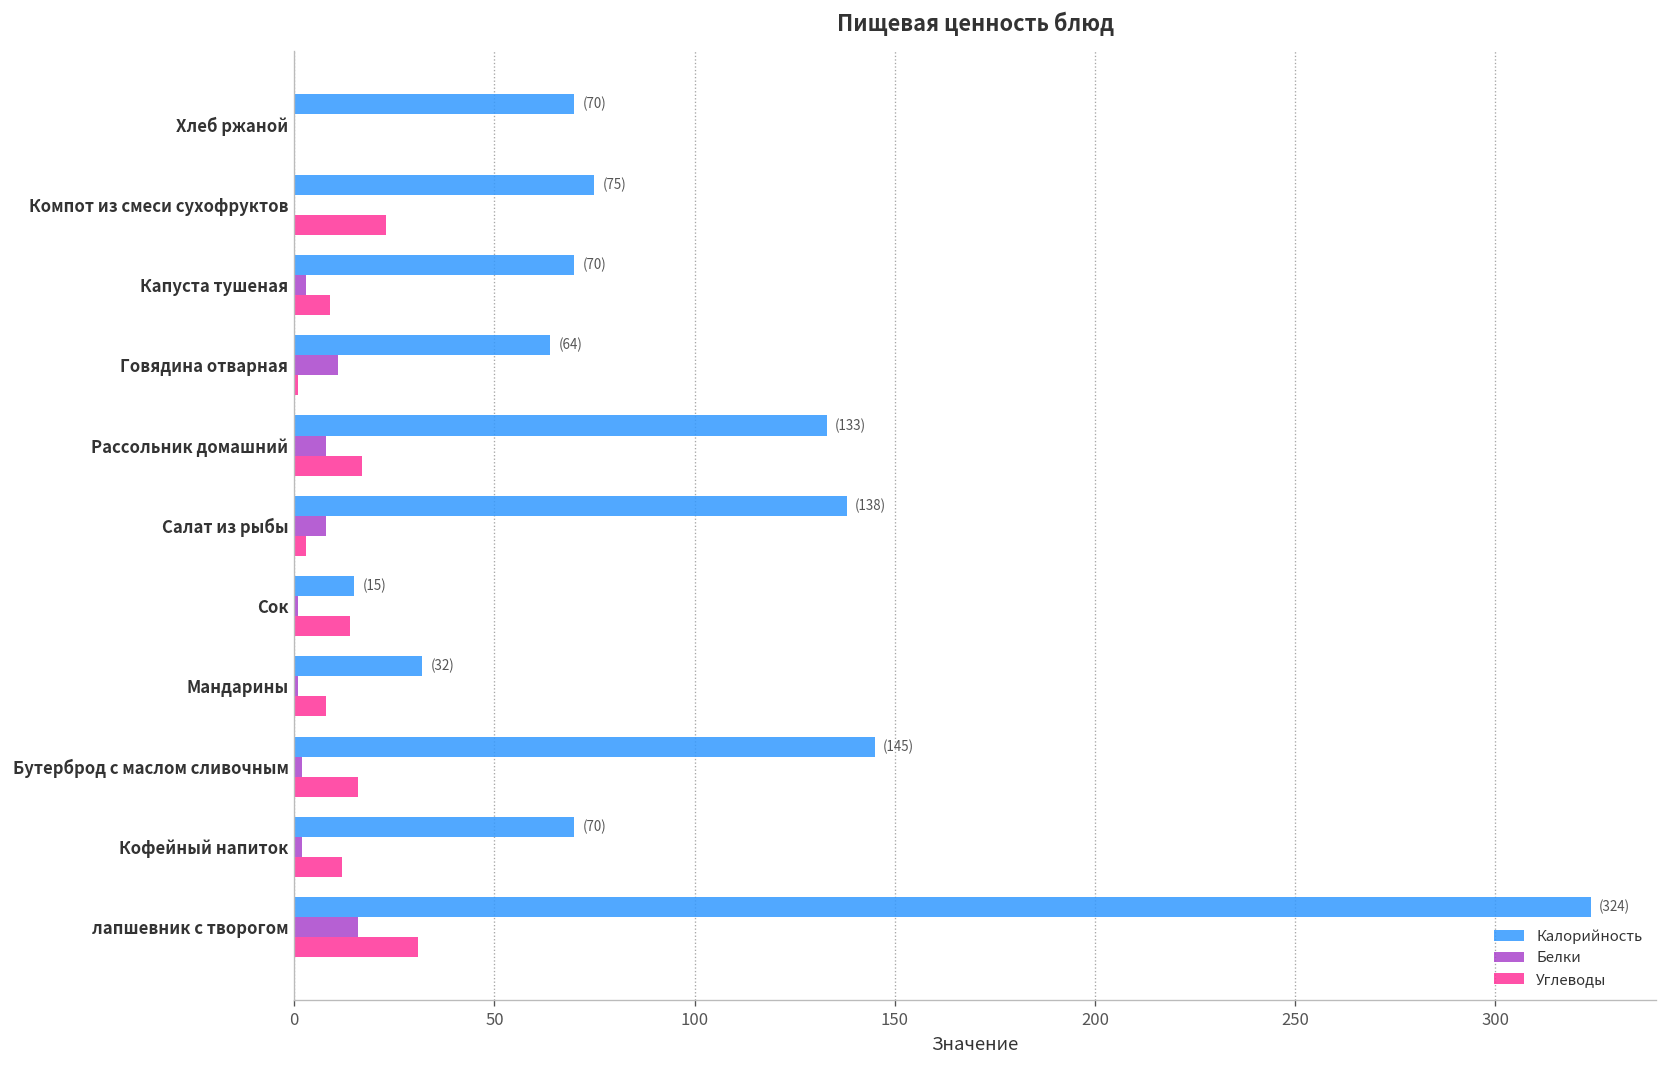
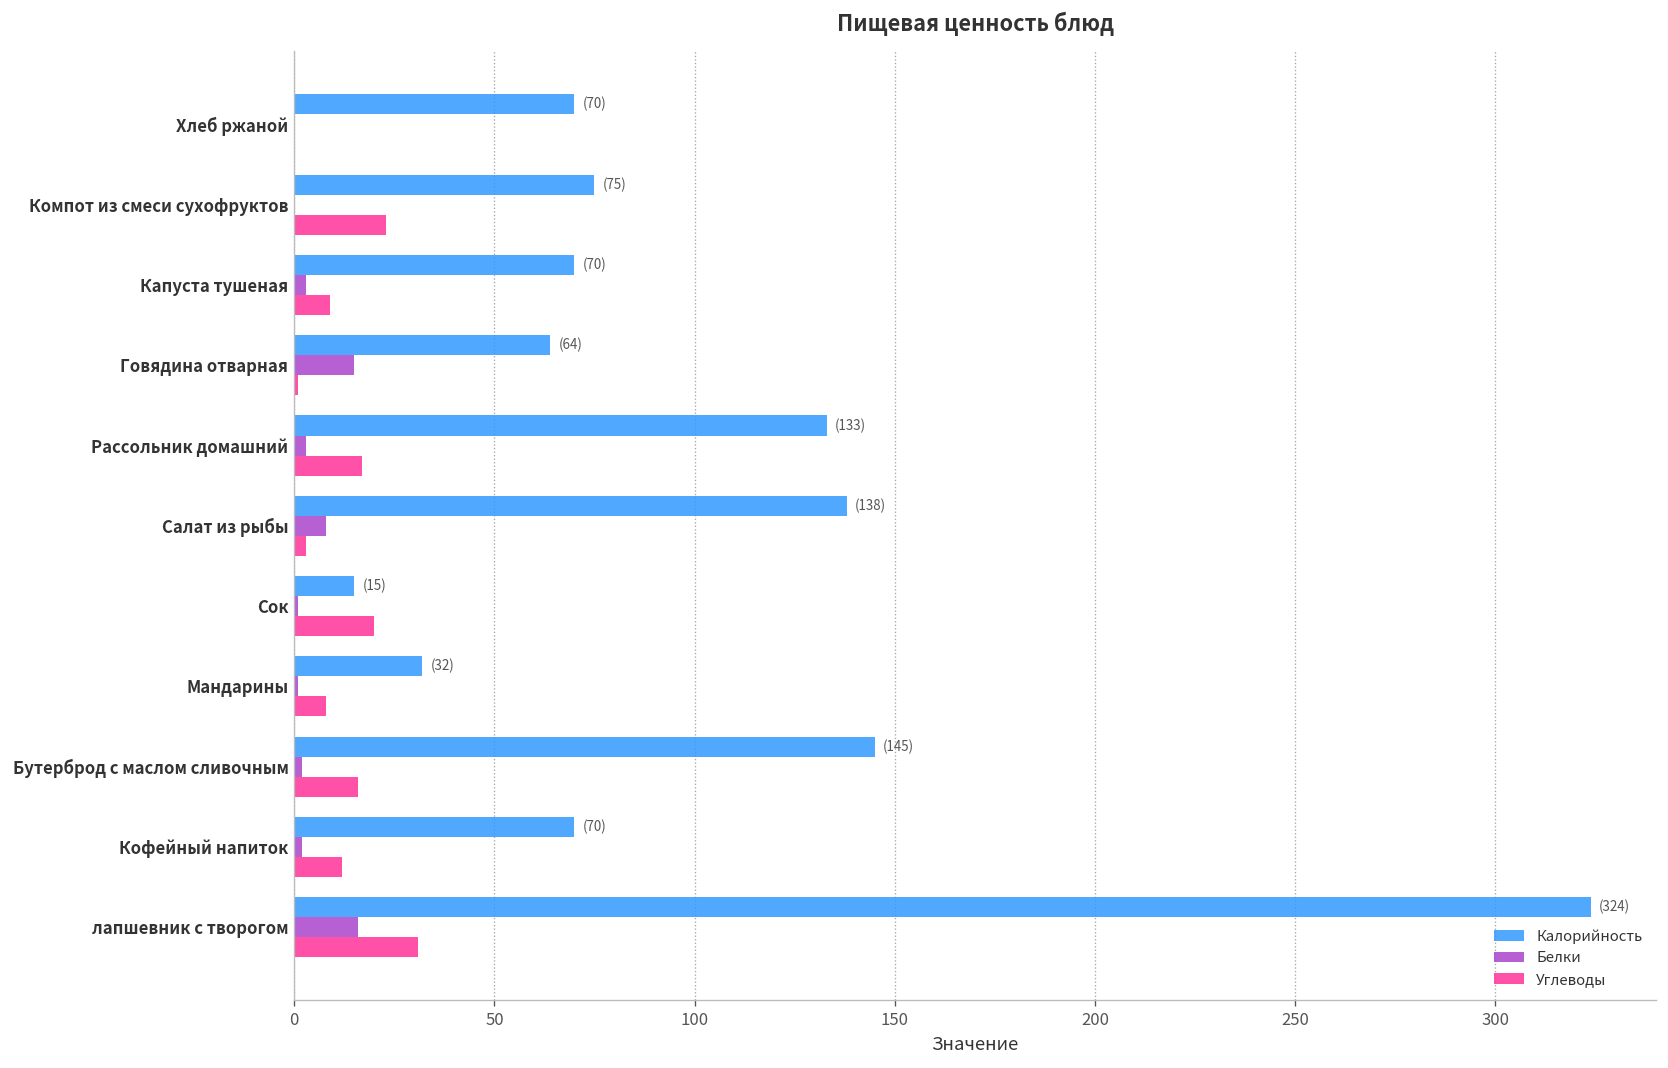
  {
    "Калорийность": {
      "Хлеб ржаной": "(70)",
      "Компот из смеси сухофруктов": "(75)",
      "Капуста тушеная": "(70)",
      "Говядина отварная": "(64)",
      "Рассольник домашний": "(133)",
      "Салат из рыбы": "(138)",
      "Сок": "(15)",
      "Мандарины": "(32)",
      "Бутерброд с маслом сливочным": "(145)",
      "Кофейный напиток": "(70)",
      "лапшевник с творогом": "(324)"
    },
    "Белки": {
      "Хлеб ржаной": "0",
      "Компот из смеси сухофруктов": "0",
      "Капуста тушеная": "3",
-     "Говядина отварная": "11",
-     "Рассольник домашний": "8",
+     "Говядина отварная": "15",
+     "Рассольник домашний": "3",
      "Салат из рыбы": "8",
      "Сок": "1",
      "Мандарины": "1",
      "Бутерброд с маслом сливочным": "2",
      "Кофейный напиток": "2",
      "лапшевник с творогом": "16"
    },
    "Углеводы": {
      "Хлеб ржаной": "0",
      "Компот из смеси сухофруктов": "23",
      "Капуста тушеная": "9",
      "Говядина отварная": "1",
      "Рассольник домашний": "17",
      "Салат из рыбы": "3",
-     "Сок": "14",
+     "Сок": "20",
      "Мандарины": "8",
      "Бутерброд с маслом сливочным": "16",
      "Кофейный напиток": "12",
      "лапшевник с творогом": "31"
    }
  }
